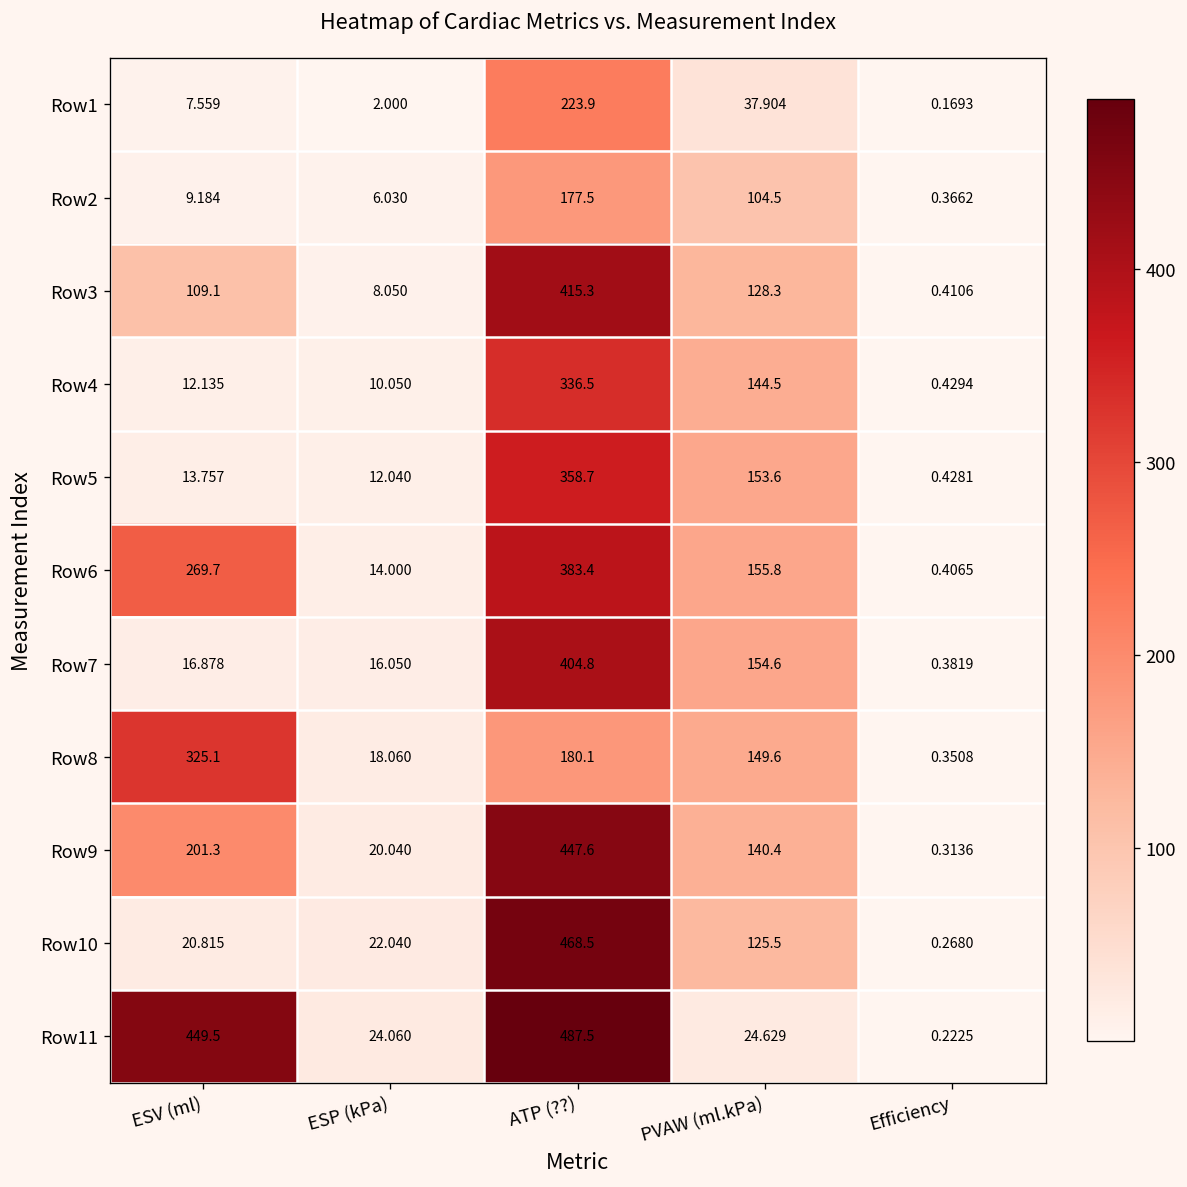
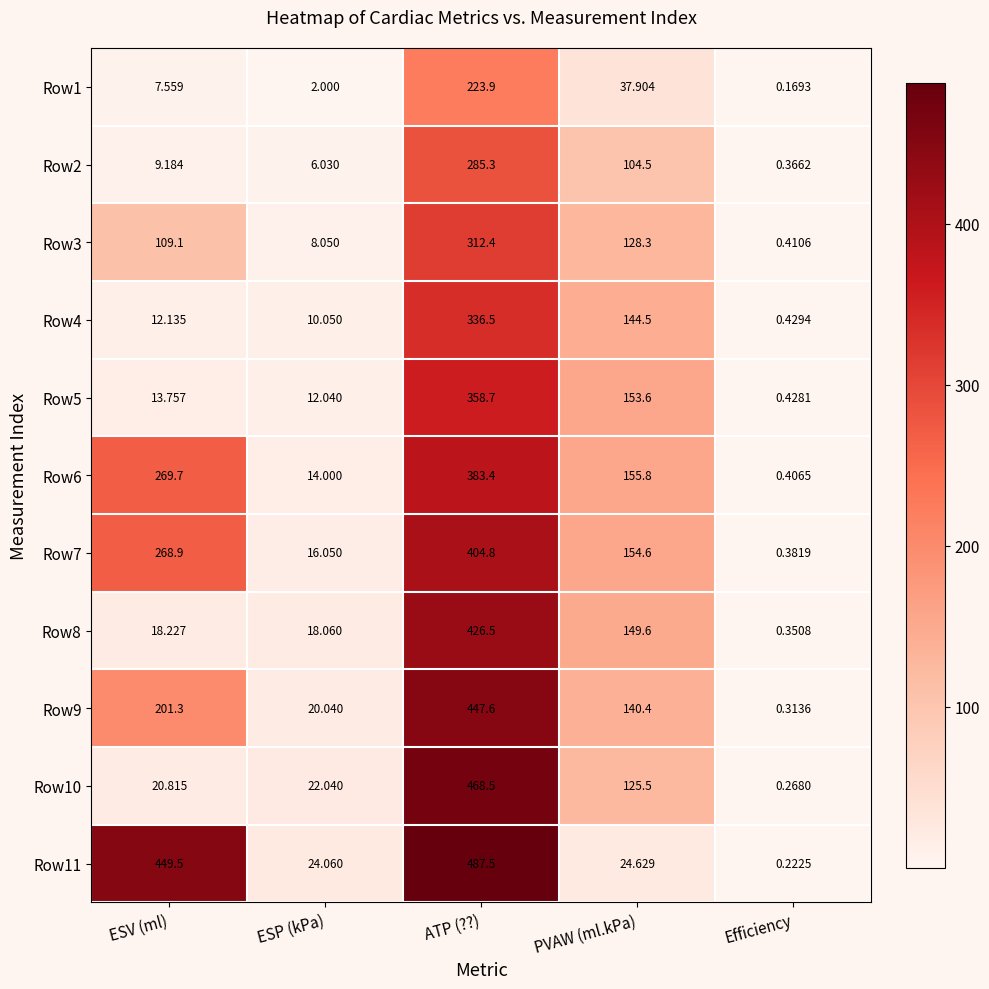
  {
    "Row1": {
      "ESV (ml)": 7.559,
      "ESP (kPa)": 2.000,
      "ATP (??)": 223.9,
      "PVAW (ml.kPa)": 37.904,
      "Efficiency": 0.1693
    },
    "Row2": {
      "ESV (ml)": 9.184,
      "ESP (kPa)": 6.030,
-     "ATP (??)": 177.5,
+     "ATP (??)": 285.3,
      "PVAW (ml.kPa)": 104.5,
      "Efficiency": 0.3662
    },
    "Row3": {
      "ESV (ml)": 109.1,
      "ESP (kPa)": 8.050,
-     "ATP (??)": 415.3,
+     "ATP (??)": 312.4,
      "PVAW (ml.kPa)": 128.3,
      "Efficiency": 0.4106
    },
    "Row4": {
      "ESV (ml)": 12.135,
      "ESP (kPa)": 10.050,
      "ATP (??)": 336.5,
      "PVAW (ml.kPa)": 144.5,
      "Efficiency": 0.4294
    },
    "Row5": {
      "ESV (ml)": 13.757,
      "ESP (kPa)": 12.040,
      "ATP (??)": 358.7,
      "PVAW (ml.kPa)": 153.6,
      "Efficiency": 0.4281
    },
    "Row6": {
      "ESV (ml)": 269.7,
      "ESP (kPa)": 14.000,
      "ATP (??)": 383.4,
      "PVAW (ml.kPa)": 155.8,
      "Efficiency": 0.4065
    },
    "Row7": {
-     "ESV (ml)": 16.878,
+     "ESV (ml)": 268.9,
      "ESP (kPa)": 16.050,
      "ATP (??)": 404.8,
      "PVAW (ml.kPa)": 154.6,
      "Efficiency": 0.3819
    },
    "Row8": {
-     "ESV (ml)": 325.1,
+     "ESV (ml)": 18.227,
      "ESP (kPa)": 18.060,
-     "ATP (??)": 180.1,
+     "ATP (??)": 426.5,
      "PVAW (ml.kPa)": 149.6,
      "Efficiency": 0.3508
    },
    "Row9": {
      "ESV (ml)": 201.3,
      "ESP (kPa)": 20.040,
      "ATP (??)": 447.6,
      "PVAW (ml.kPa)": 140.4,
      "Efficiency": 0.3136
    },
    "Row10": {
      "ESV (ml)": 20.815,
      "ESP (kPa)": 22.040,
      "ATP (??)": 468.5,
      "PVAW (ml.kPa)": 125.5,
      "Efficiency": 0.2680
    },
    "Row11": {
      "ESV (ml)": 449.5,
      "ESP (kPa)": 24.060,
      "ATP (??)": 487.5,
      "PVAW (ml.kPa)": 24.629,
      "Efficiency": 0.2225
    }
  }
